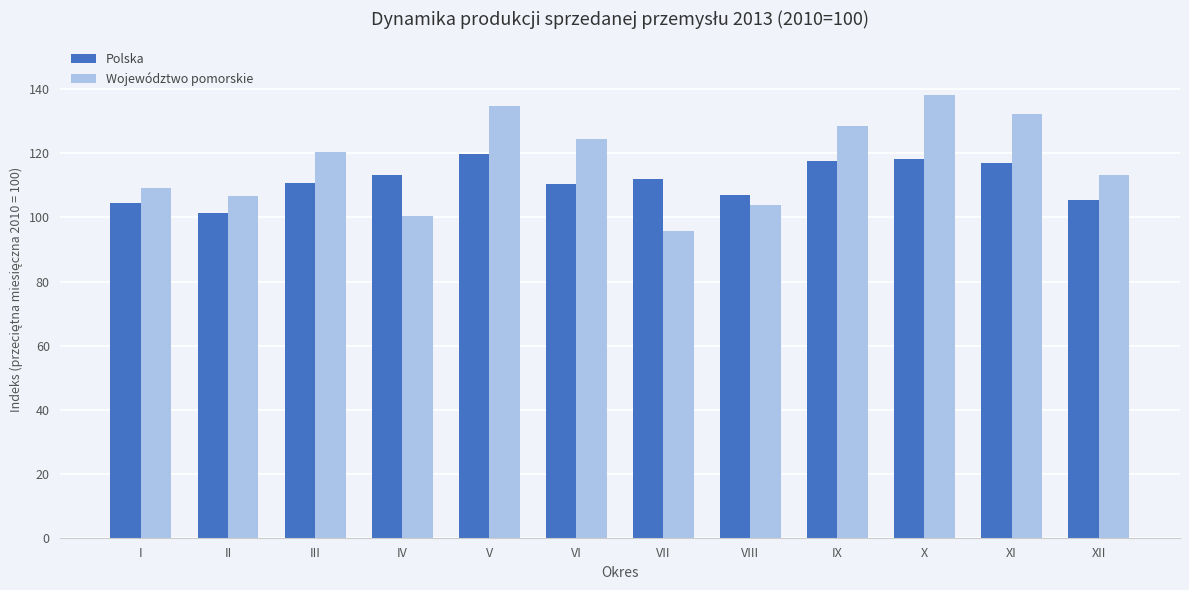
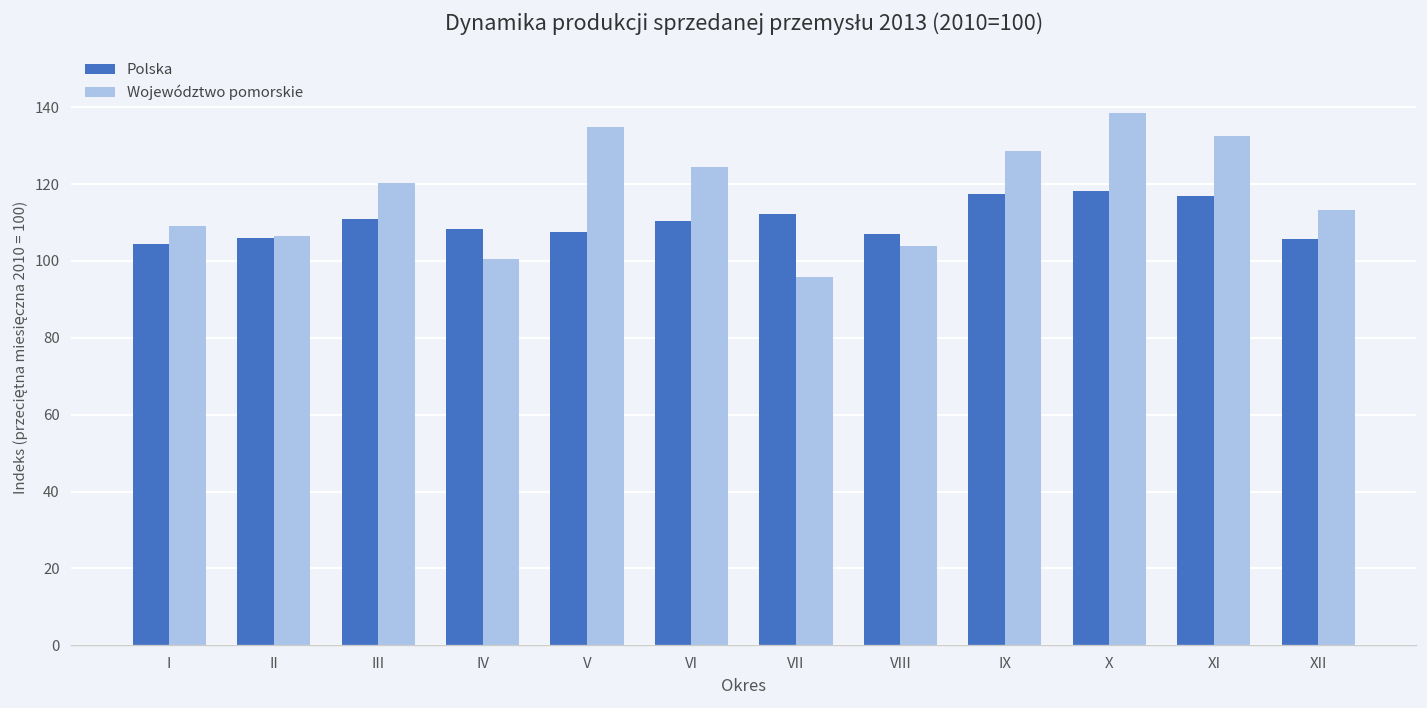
  {
    "Polska": {
      "I": 104,
-     "II": 101,
+     "II": 106,
      "III": 111,
-     "IV": 113,
-     "V": 120,
+     "IV": 108,
+     "V": 108,
      "VI": 110,
      "VII": 112,
      "VIII": 107,
      "IX": 118,
      "X": 118,
      "XI": 117,
      "XII": 106
    },
    "Województwo pomorskie": {
      "I": 109,
      "II": 107,
      "III": 120,
      "IV": 101,
      "V": 135,
      "VI": 124,
      "VII": 96,
      "VIII": 104,
      "IX": 129,
      "X": 138,
      "XI": 132,
      "XII": 113
    }
  }
